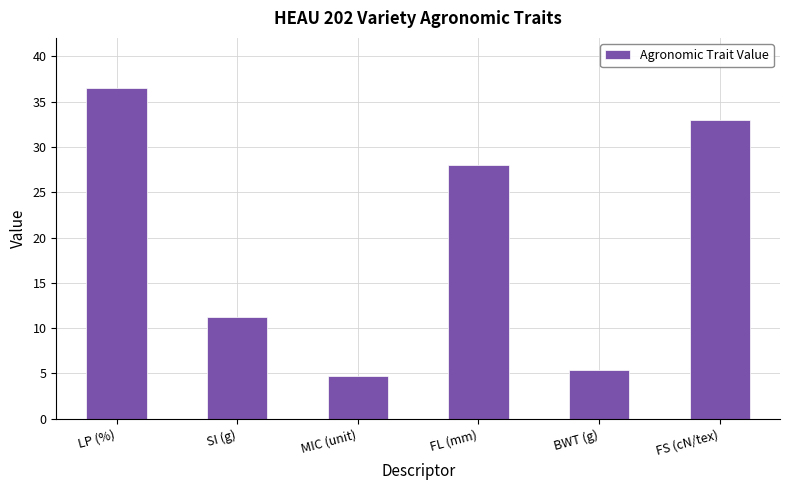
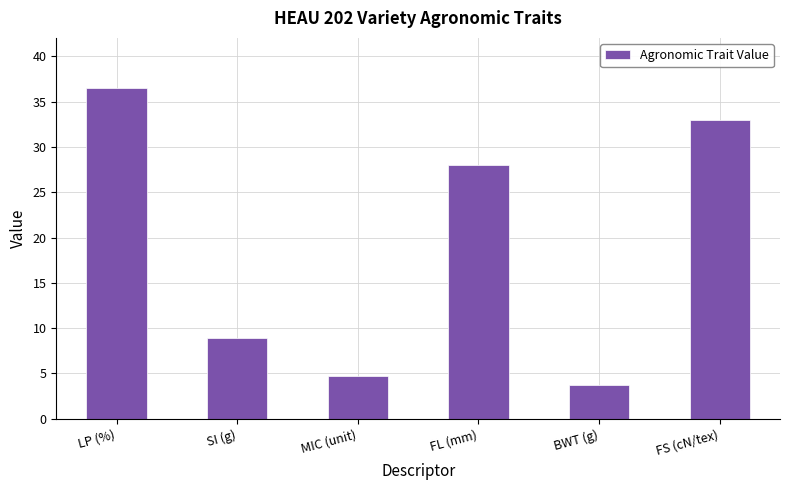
  {
    "LP (%)": 37,
-   "SI (g)": 11,
+   "SI (g)": 9,
    "MIC (unit)": 5,
    "FL (mm)": 28,
-   "BWT (g)": 5,
+   "BWT (g)": 4,
    "FS (cN/tex)": 33
  }
